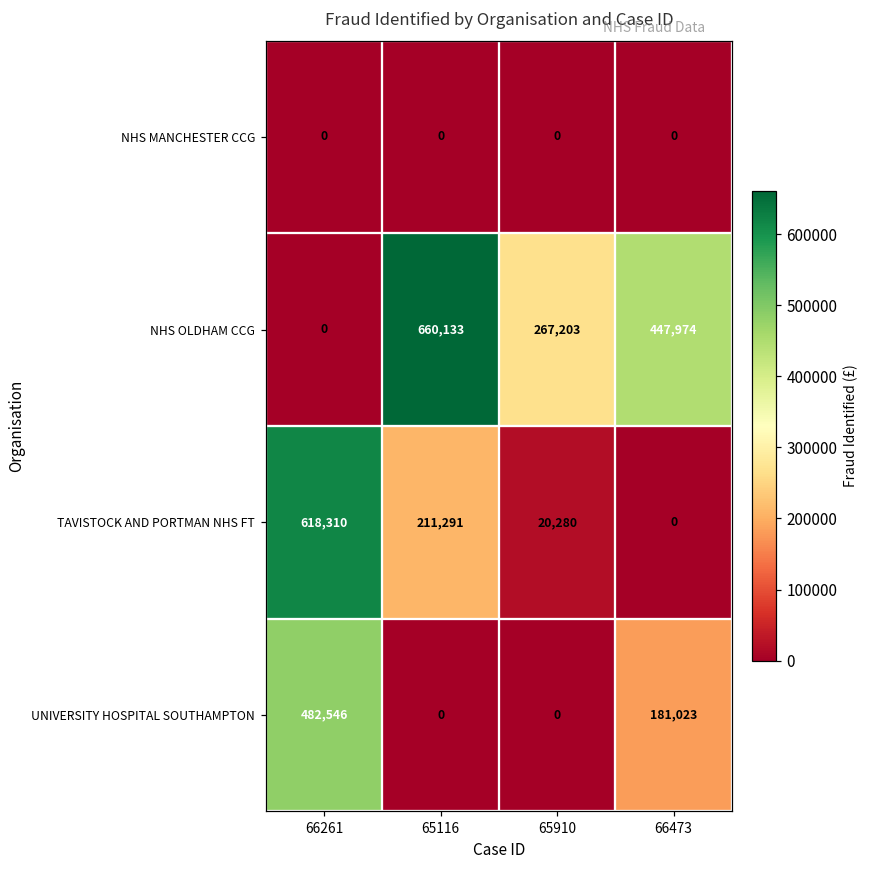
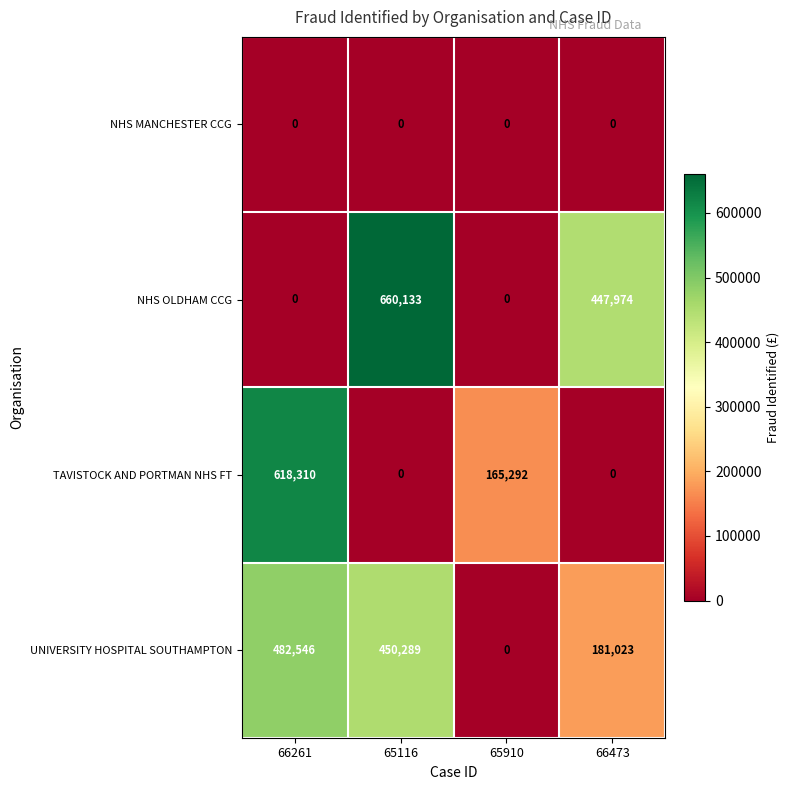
  {
    "NHS MANCHESTER CCG": {
      "66261": "0",
      "65116": "0",
      "65910": "0",
      "66473": "0"
    },
    "NHS OLDHAM CCG": {
      "66261": "0",
      "65116": "660,133",
-     "65910": "267,203",
+     "65910": "0",
      "66473": "447,974"
    },
    "TAVISTOCK AND PORTMAN NHS FT": {
      "66261": "618,310",
-     "65116": "211,291",
-     "65910": "20,280",
+     "65116": "0",
+     "65910": "165,292",
      "66473": "0"
    },
    "UNIVERSITY HOSPITAL SOUTHAMPTON": {
      "66261": "482,546",
-     "65116": "0",
+     "65116": "450,289",
      "65910": "0",
      "66473": "181,023"
    }
  }
